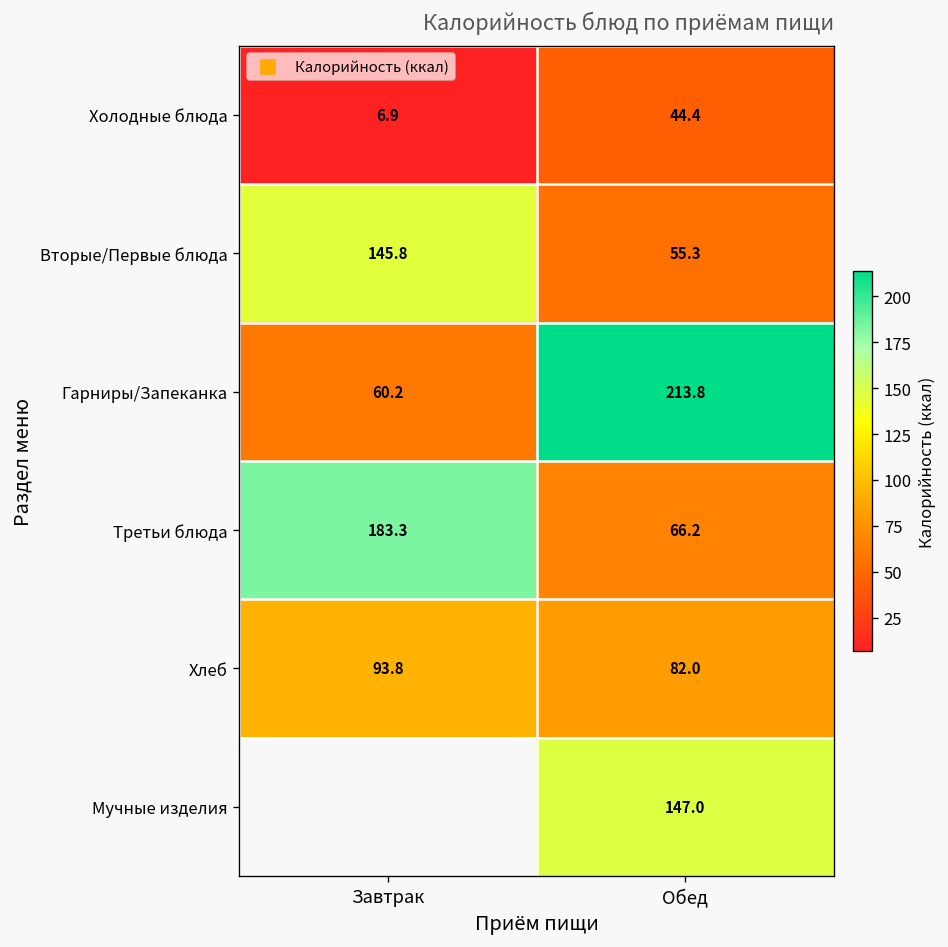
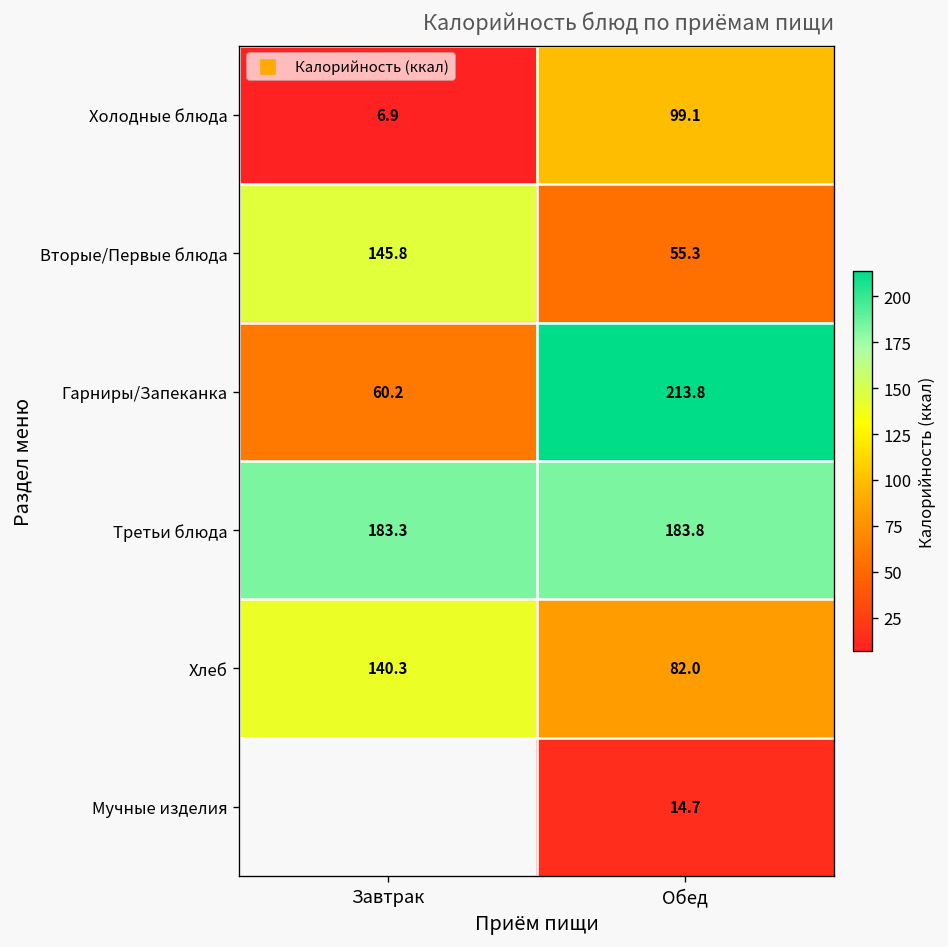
  {
    "Холодные блюда": {
      "Завтрак": 6.9,
-     "Обед": 44.4
+     "Обед": 99.1
    },
    "Вторые/Первые блюда": {
      "Завтрак": 145.8,
      "Обед": 55.3
    },
    "Гарниры/Запеканка": {
      "Завтрак": 60.2,
      "Обед": 213.8
    },
    "Третьи блюда": {
      "Завтрак": 183.3,
-     "Обед": 66.2
+     "Обед": 183.8
    },
    "Хлеб": {
-     "Завтрак": 93.8,
+     "Завтрак": 140.3,
      "Обед": 82.0
    },
    "Мучные изделия": {
-     "Обед": 147.0
+     "Обед": 14.7
    }
  }
